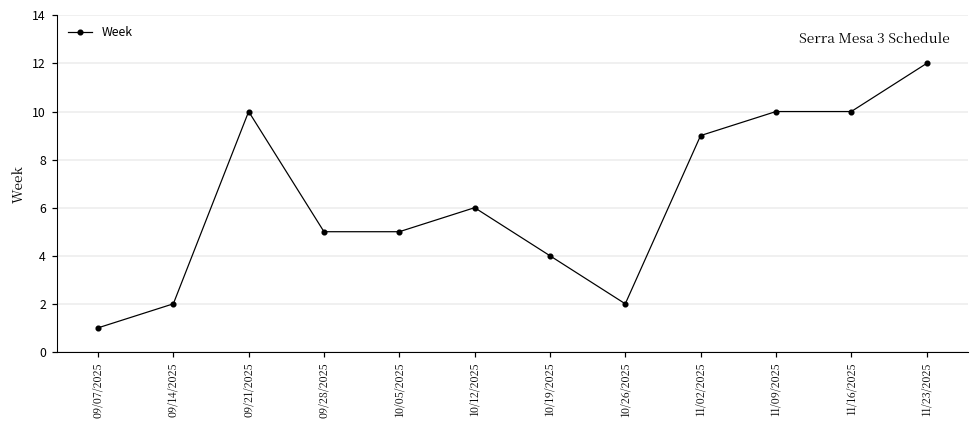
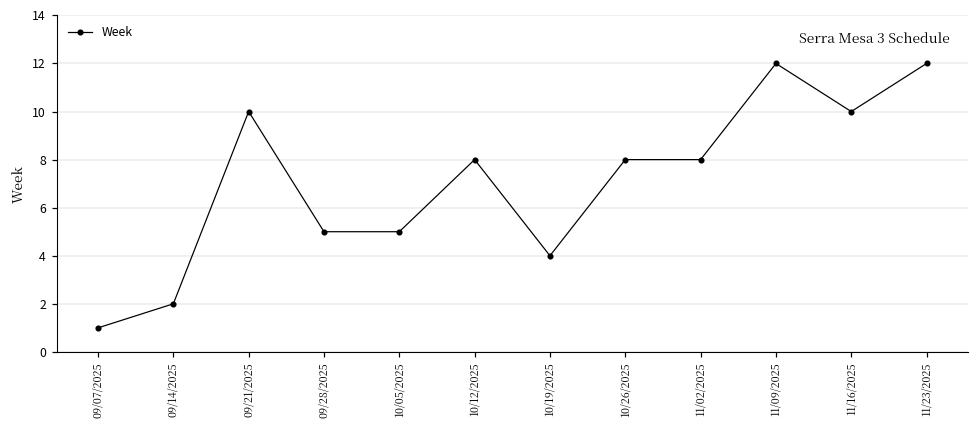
  {
    "09/07/2025": 1,
    "09/14/2025": 2,
    "09/21/2025": 10,
    "09/28/2025": 5,
    "10/05/2025": 5,
-   "10/12/2025": 6,
+   "10/12/2025": 8,
    "10/19/2025": 4,
-   "10/26/2025": 2,
-   "11/02/2025": 9,
-   "11/09/2025": 10,
+   "10/26/2025": 8,
+   "11/02/2025": 8,
+   "11/09/2025": 12,
    "11/16/2025": 10
  }
